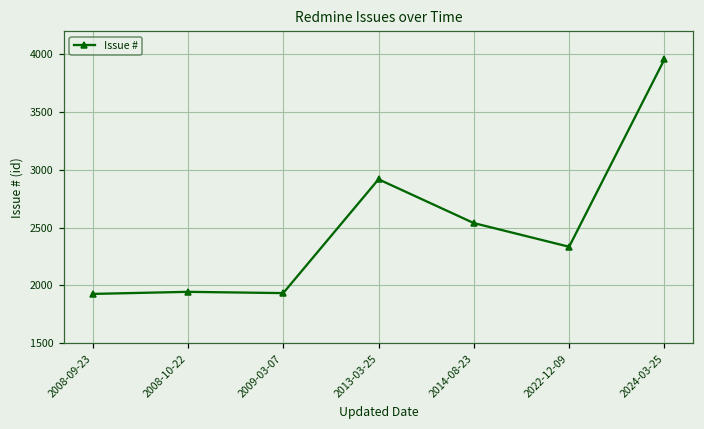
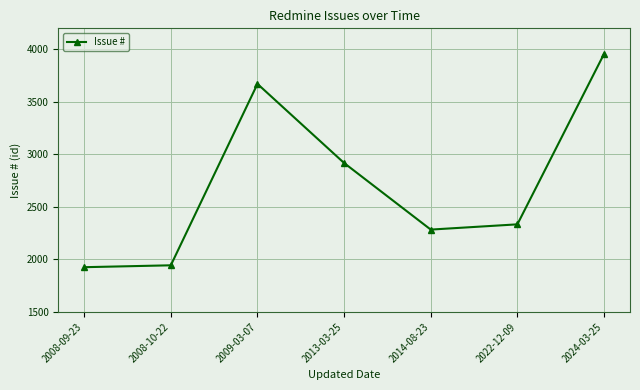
  {
    "2008-09-23": 1930,
    "2008-10-22": 1940,
-   "2009-03-07": 1930,
+   "2009-03-07": 3670,
    "2013-03-25": 2920,
-   "2014-08-23": 2540,
+   "2014-08-23": 2280,
    "2022-12-09": 2330,
    "2024-03-25": 3960
  }
